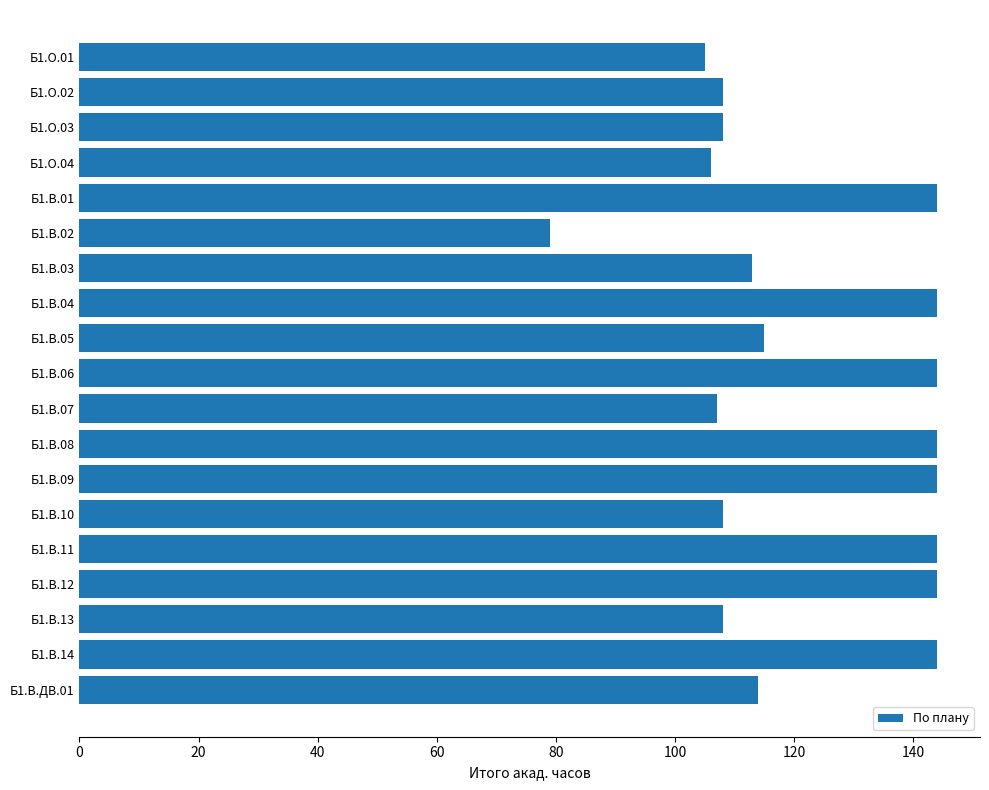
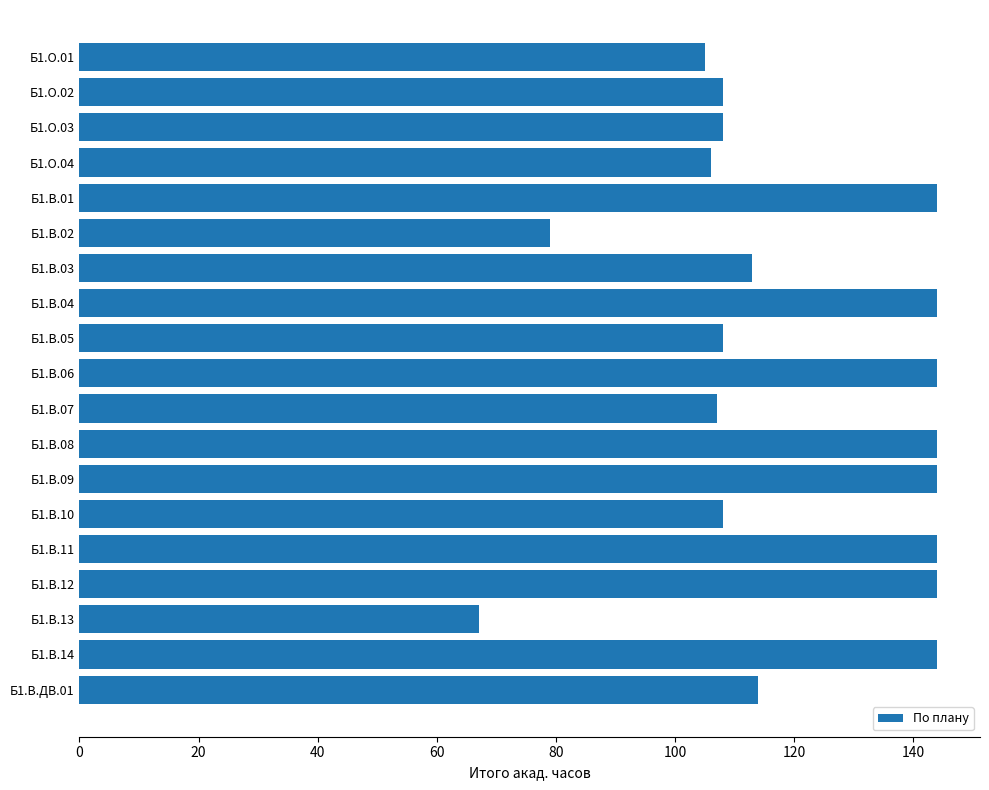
  {
    "Б1.О.01": 105,
    "Б1.О.02": 108,
    "Б1.О.03": 108,
    "Б1.О.04": 106,
    "Б1.В.01": 144,
    "Б1.В.02": 79,
    "Б1.В.03": 113,
    "Б1.В.04": 144,
-   "Б1.В.05": 115,
+   "Б1.В.05": 108,
    "Б1.В.06": 144,
    "Б1.В.07": 107,
    "Б1.В.08": 144,
    "Б1.В.09": 144,
    "Б1.В.10": 108,
    "Б1.В.11": 144,
    "Б1.В.12": 144,
-   "Б1.В.13": 108,
+   "Б1.В.13": 67,
    "Б1.В.14": 144,
    "Б1.В.ДВ.01": 114
  }
